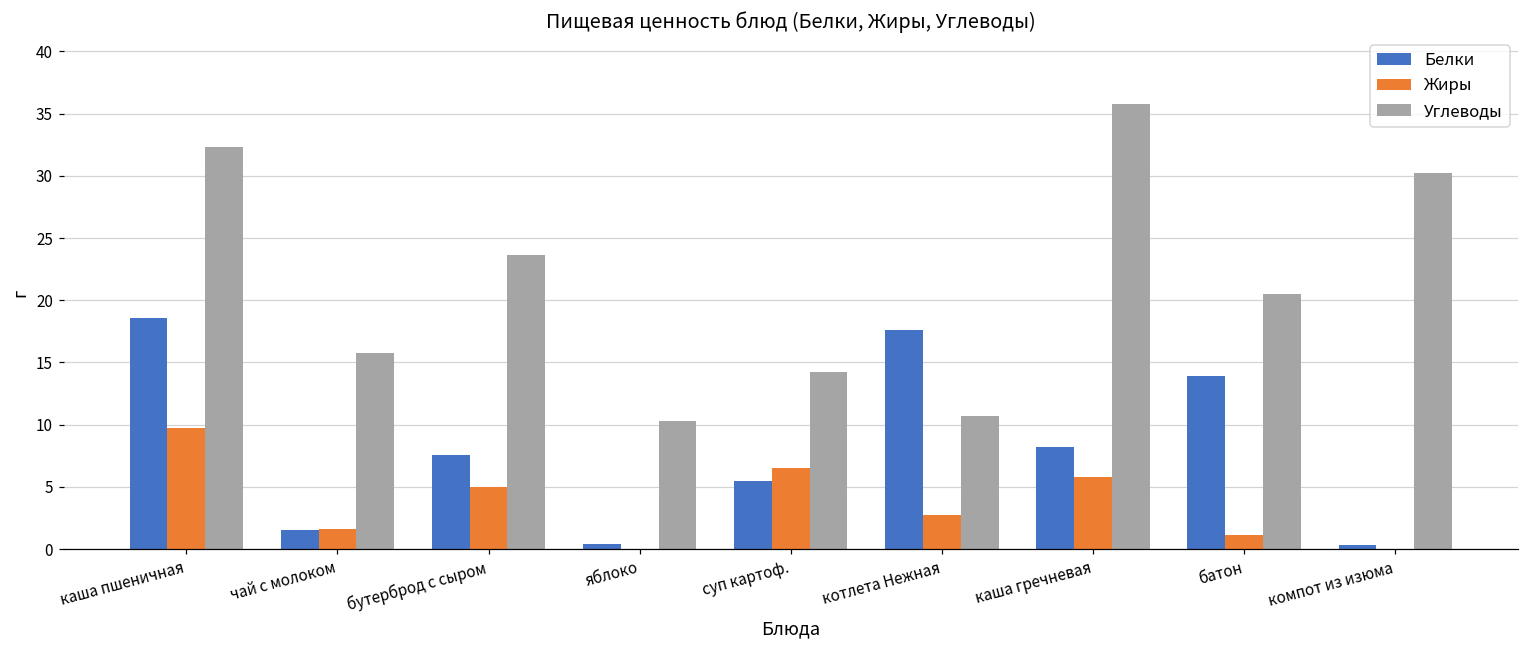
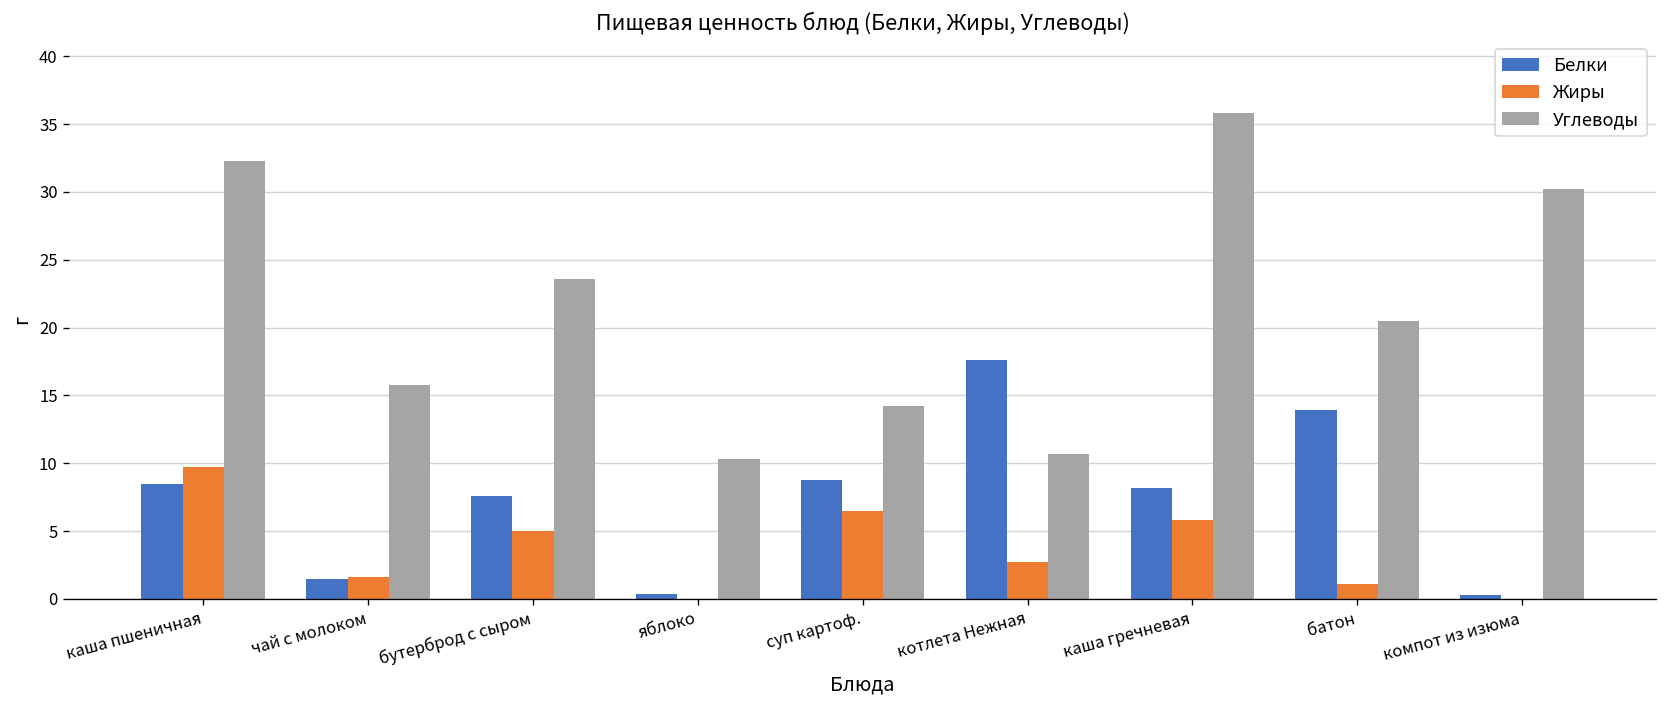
  {
    "Белки": {
-     "каша пшеничная": 18.6,
+     "каша пшеничная": 8.5,
      "чай с молоком": 1.5,
      "бутерброд с сыром": 7.6,
      "яблоко": 0.4,
-     "суп картоф.": 5.5,
+     "суп картоф.": 8.8,
      "котлета Нежная": 17.6,
      "каша гречневая": 8.2,
      "батон": 13.9,
      "компот из изюма": 0.3
    },
    "Жиры": {
      "каша пшеничная": 9.7,
      "чай с молоком": 1.6,
      "бутерброд с сыром": 5.0,
      "яблоко": 0.0,
      "суп картоф.": 6.5,
      "котлета Нежная": 2.7,
      "каша гречневая": 5.8,
      "батон": 1.1,
      "компот из изюма": 0.0
    },
    "Углеводы": {
      "каша пшеничная": 32.3,
      "чай с молоком": 15.8,
      "бутерброд с сыром": 23.6,
      "яблоко": 10.3,
      "суп картоф.": 14.2,
      "котлета Нежная": 10.7,
      "каша гречневая": 35.8,
      "батон": 20.5,
      "компот из изюма": 30.2
    }
  }
